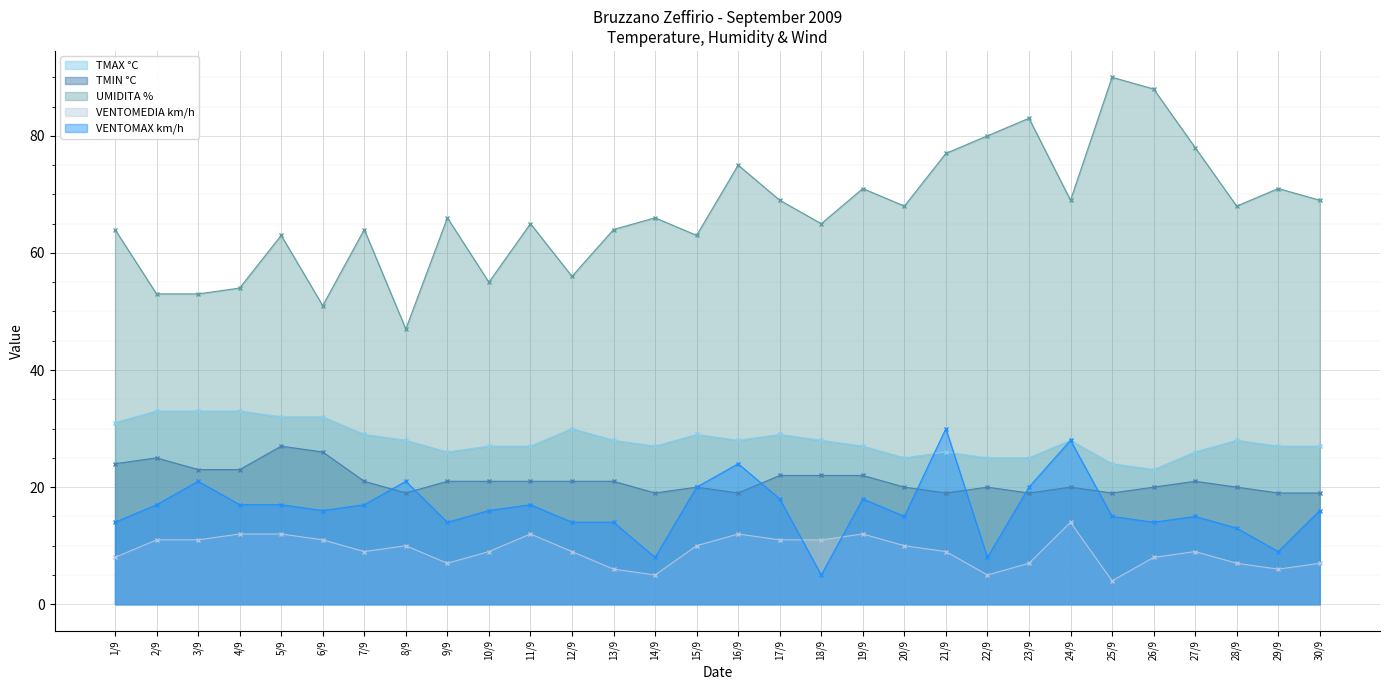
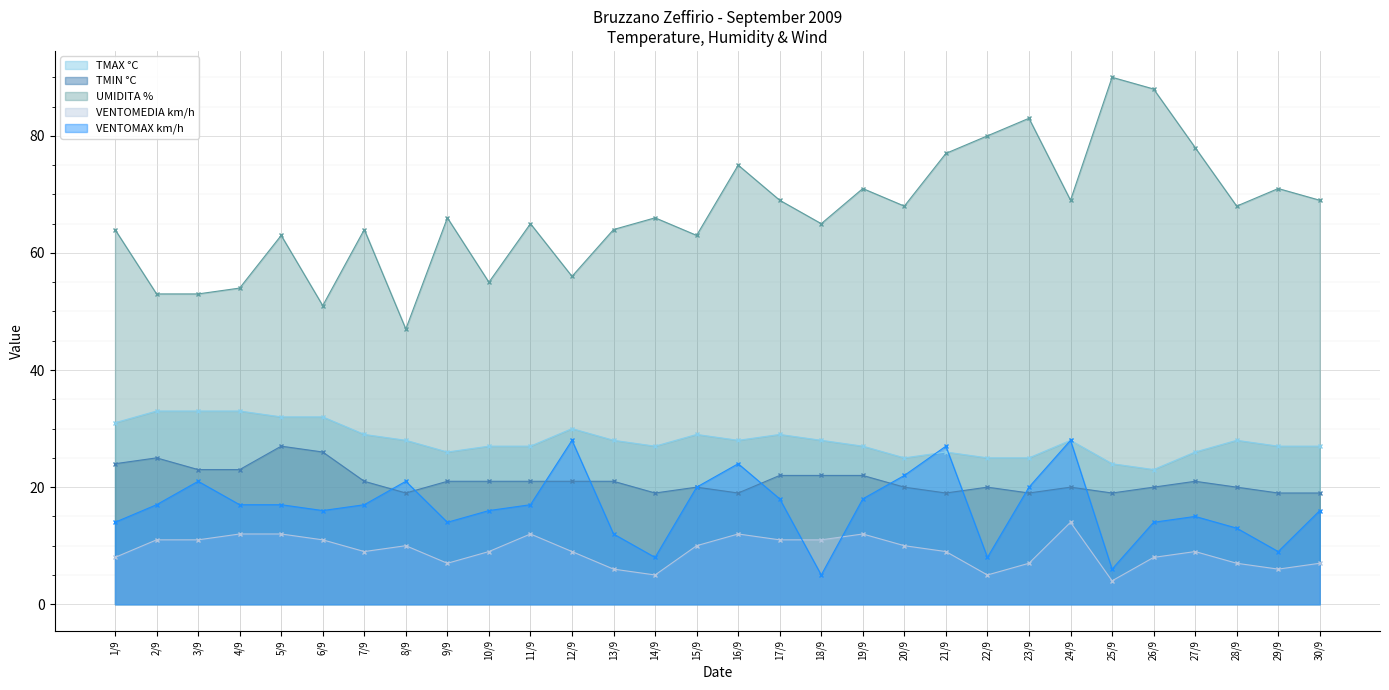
  {
    "VENTOMAX km/h": {
      "1/9": 14,
      "2/9": 17,
      "3/9": 21,
      "4/9": 17,
      "5/9": 17,
      "6/9": 16,
      "7/9": 17,
      "8/9": 21,
      "9/9": 14,
      "10/9": 16,
      "11/9": 17,
-     "12/9": 14,
-     "13/9": 14,
+     "12/9": 28,
+     "13/9": 12,
      "14/9": 8,
      "16/9": 24,
      "17/9": 18,
      "18/9": 5,
      "19/9": 18,
-     "20/9": 15,
-     "21/9": 30,
+     "20/9": 22,
+     "21/9": 27,
      "22/9": 8,
      "23/9": 20,
-     "25/9": 15,
+     "25/9": 6,
      "26/9": 14,
      "27/9": 15,
      "28/9": 13,
      "29/9": 9,
      "30/9": 16
    }
  }
